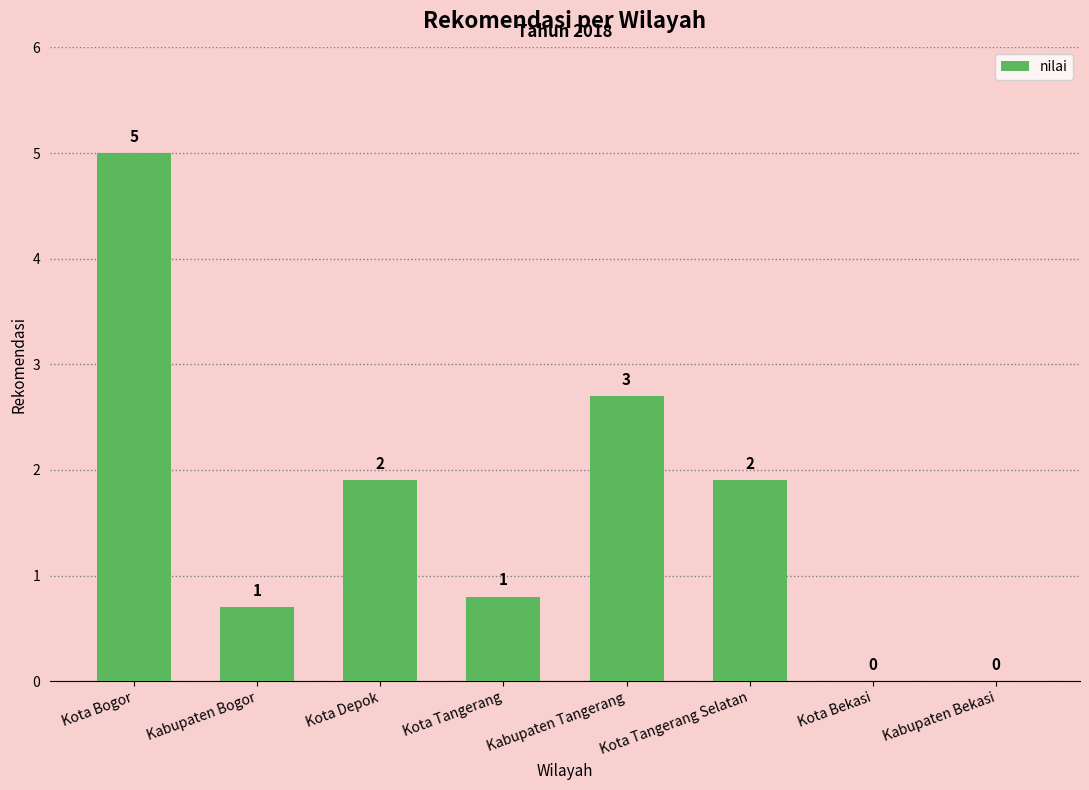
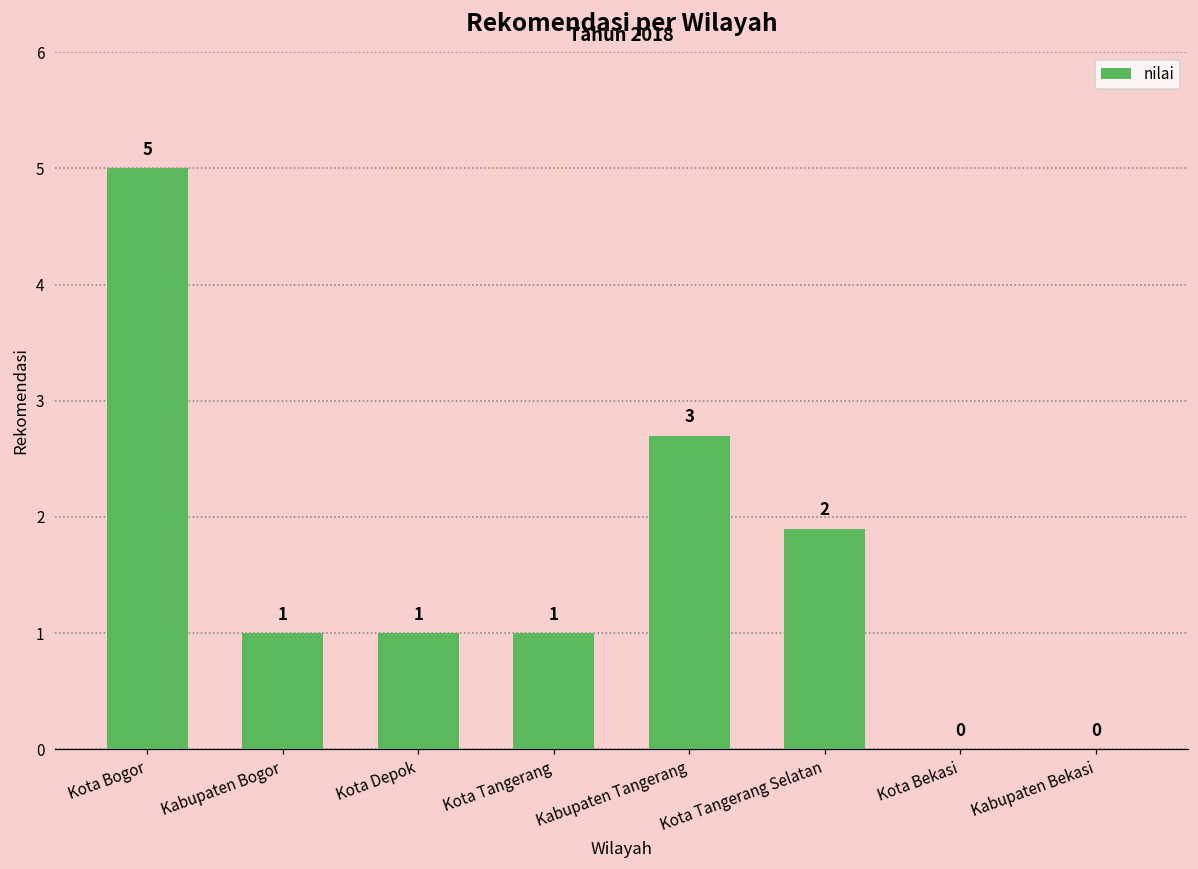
  {
    "Kota Bogor": 5,
-   "Kabupaten Bogor": 0.7,
-   "Kota Depok": 2,
-   "Kota Tangerang": 0.8,
+   "Kabupaten Bogor": 1.0,
+   "Kota Depok": 1,
+   "Kota Tangerang": 1.0,
    "Kabupaten Tangerang": 3,
    "Kota Tangerang Selatan": 2,
    "Kota Bekasi": 0,
    "Kabupaten Bekasi": 0
  }
